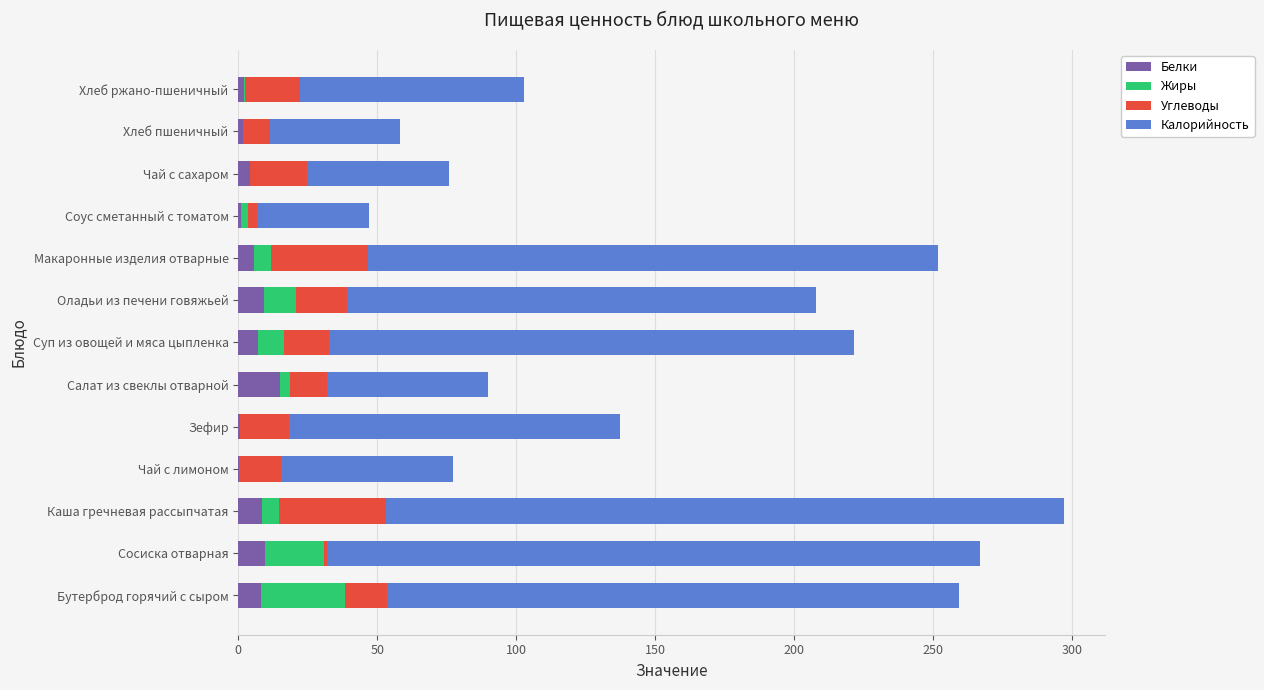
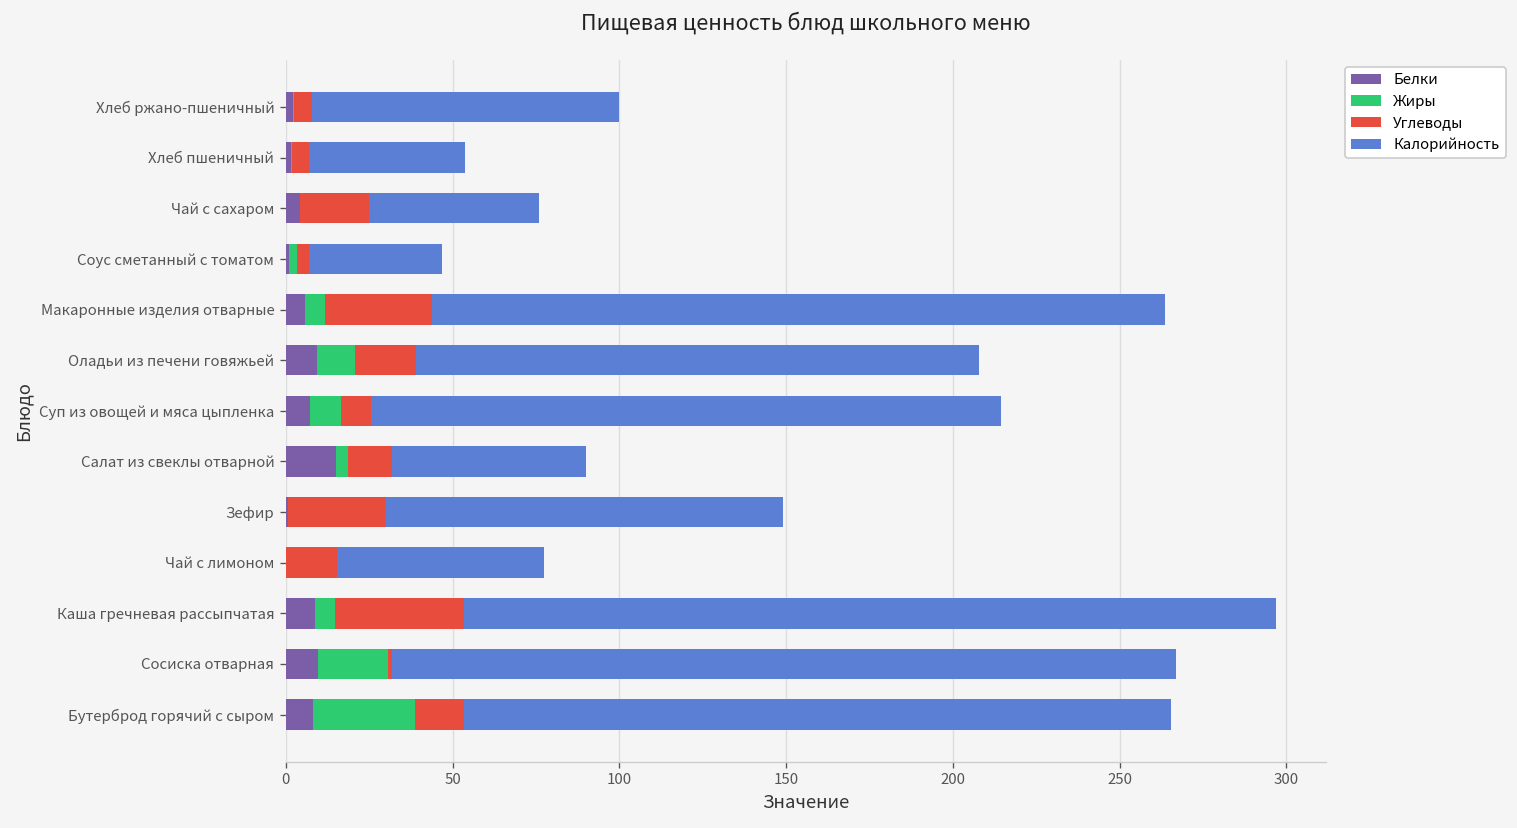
  {
    "Белки": {
      "Хлеб ржано-пшеничный": 2,
      "Хлеб пшеничный": 2,
      "Чай с сахаром": 4,
      "Макаронные изделия отварные": 6,
      "Оладьи из печени говяжьей": 9,
      "Суп из овощей и мяса цыпленка": 7,
      "Салат из свеклы отварной": 15,
      "Каша гречневая рассыпчатая": 9,
      "Сосиска отварная": 10,
      "Бутерброд горячий с сыром": 8
    },
    "Жиры": {
      "Соус сметанный с томатом": 3,
      "Макаронные изделия отварные": 6,
      "Оладьи из печени говяжьей": 11,
      "Суп из овощей и мяса цыпленка": 9,
      "Салат из свеклы отварной": 4,
      "Каша гречневая рассыпчатая": 6,
      "Сосиска отварная": 21,
      "Бутерброд горячий с сыром": 30
    },
    "Углеводы": {
-     "Хлеб ржано-пшеничный": 20,
-     "Хлеб пшеничный": 10,
+     "Хлеб ржано-пшеничный": 5,
+     "Хлеб пшеничный": 5,
      "Чай с сахаром": 21,
      "Соус сметанный с томатом": 4,
-     "Макаронные изделия отварные": 35,
+     "Макаронные изделия отварные": 32,
      "Оладьи из печени говяжьей": 18,
-     "Суп из овощей и мяса цыпленка": 16,
+     "Суп из овощей и мяса цыпленка": 9,
      "Салат из свеклы отварной": 13,
-     "Зефир": 17,
+     "Зефир": 29,
      "Чай с лимоном": 15,
      "Каша гречневая рассыпчатая": 39,
      "Сосиска отварная": 1,
      "Бутерброд горячий с сыром": 15
    },
    "Калорийность": {
-     "Хлеб ржано-пшеничный": 81,
+     "Хлеб ржано-пшеничный": 92,
      "Хлеб пшеничный": 47,
      "Чай с сахаром": 51,
      "Соус сметанный с томатом": 40,
-     "Макаронные изделия отварные": 205,
+     "Макаронные изделия отварные": 220,
      "Оладьи из печени говяжьей": 169,
      "Суп из овощей и мяса цыпленка": 189,
      "Салат из свеклы отварной": 58,
      "Зефир": 119,
      "Чай с лимоном": 62,
      "Каша гречневая рассыпчатая": 244,
      "Сосиска отварная": 235,
-     "Бутерброд горячий с сыром": 206
+     "Бутерброд горячий с сыром": 212
    }
  }
